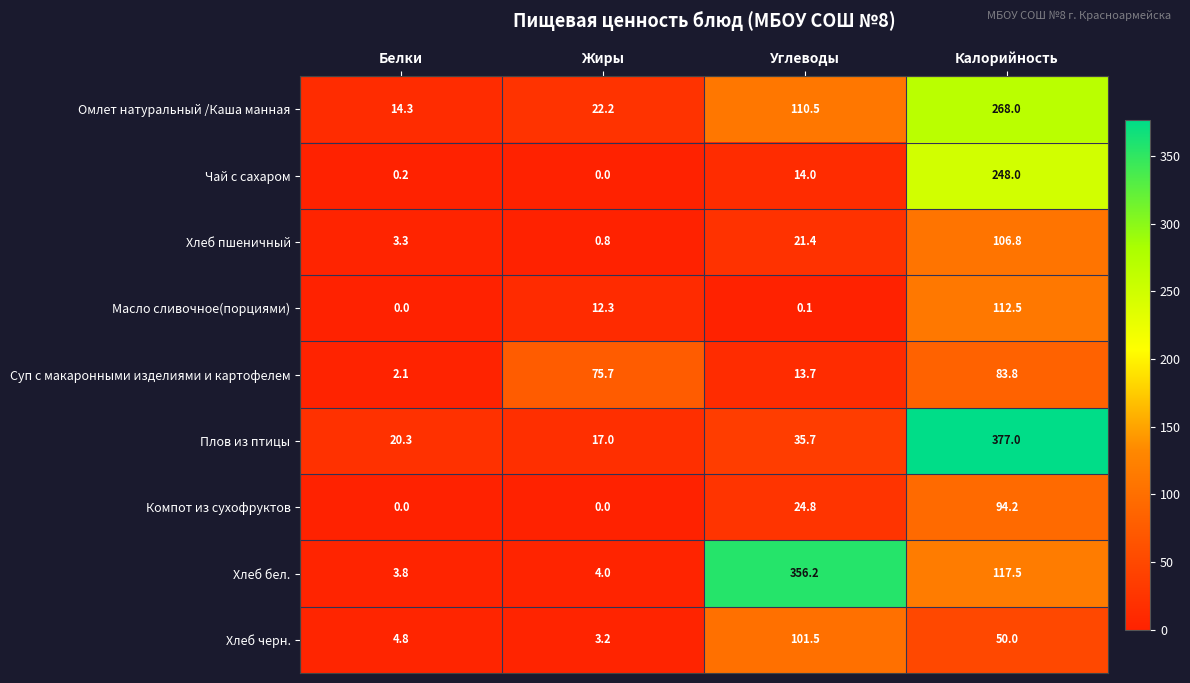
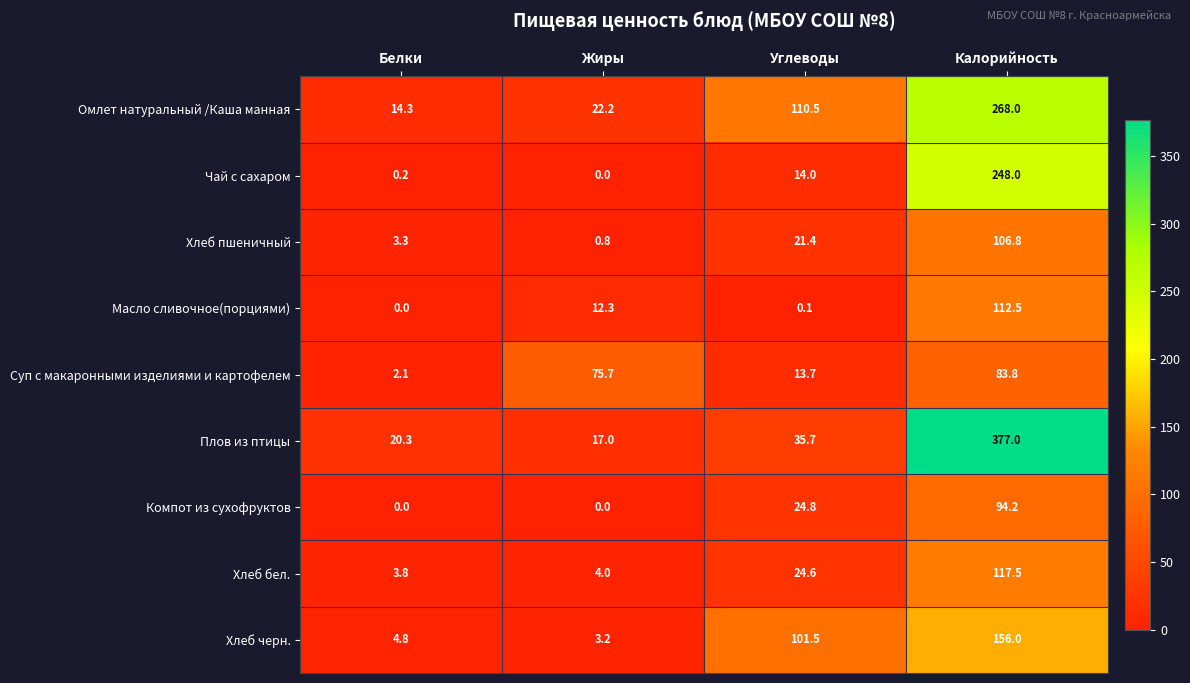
  {
    "Омлет натуральный /Каша манная": {
      "Белки": 14.3,
      "Жиры": 22.2,
      "Углеводы": 110.5,
      "Калорийность": 268.0
    },
    "Чай с сахаром": {
      "Белки": 0.2,
      "Жиры": 0.0,
      "Углеводы": 14.0,
      "Калорийность": 248.0
    },
    "Хлеб пшеничный": {
      "Белки": 3.3,
      "Жиры": 0.8,
      "Углеводы": 21.4,
      "Калорийность": 106.8
    },
    "Масло сливочное(порциями)": {
      "Белки": 0.0,
      "Жиры": 12.3,
      "Углеводы": 0.1,
      "Калорийность": 112.5
    },
    "Суп с макаронными изделиями и картофелем": {
      "Белки": 2.1,
      "Жиры": 75.7,
      "Углеводы": 13.7,
      "Калорийность": 83.8
    },
    "Плов из птицы": {
      "Белки": 20.3,
      "Жиры": 17.0,
      "Углеводы": 35.7,
      "Калорийность": 377.0
    },
    "Компот из сухофруктов": {
      "Белки": 0.0,
      "Жиры": 0.0,
      "Углеводы": 24.8,
      "Калорийность": 94.2
    },
    "Хлеб бел.": {
      "Белки": 3.8,
      "Жиры": 4.0,
-     "Углеводы": 356.2,
+     "Углеводы": 24.6,
      "Калорийность": 117.5
    },
    "Хлеб черн.": {
      "Белки": 4.8,
      "Жиры": 3.2,
      "Углеводы": 101.5,
-     "Калорийность": 50.0
+     "Калорийность": 156.0
    }
  }
